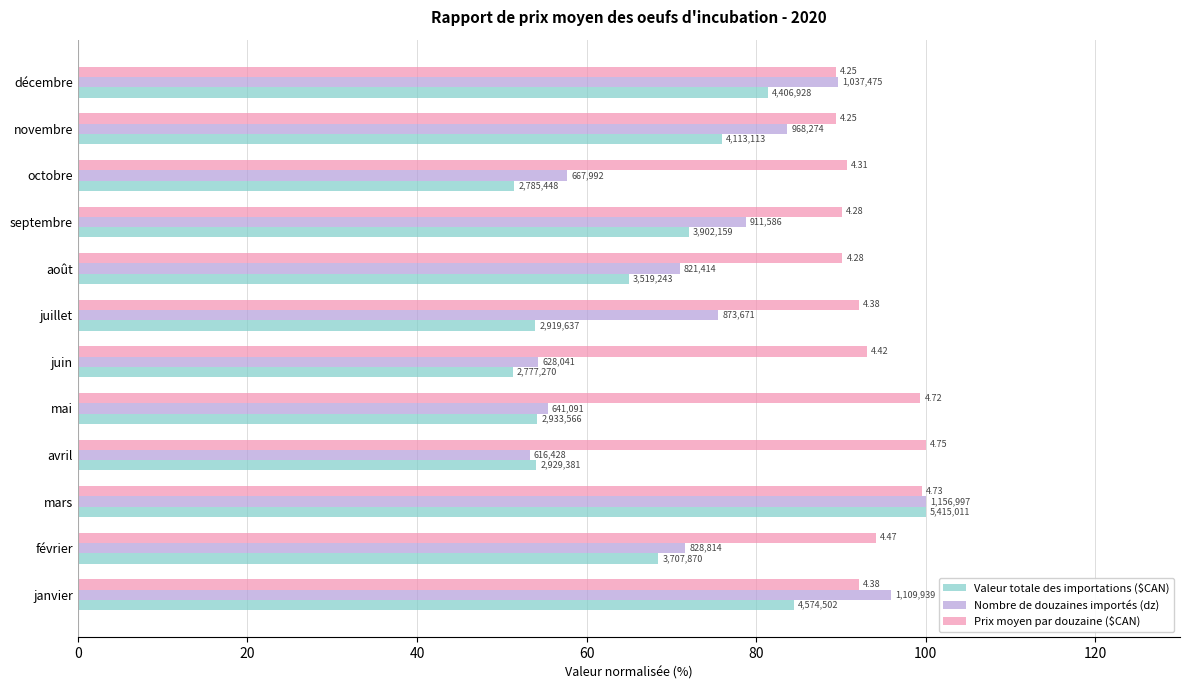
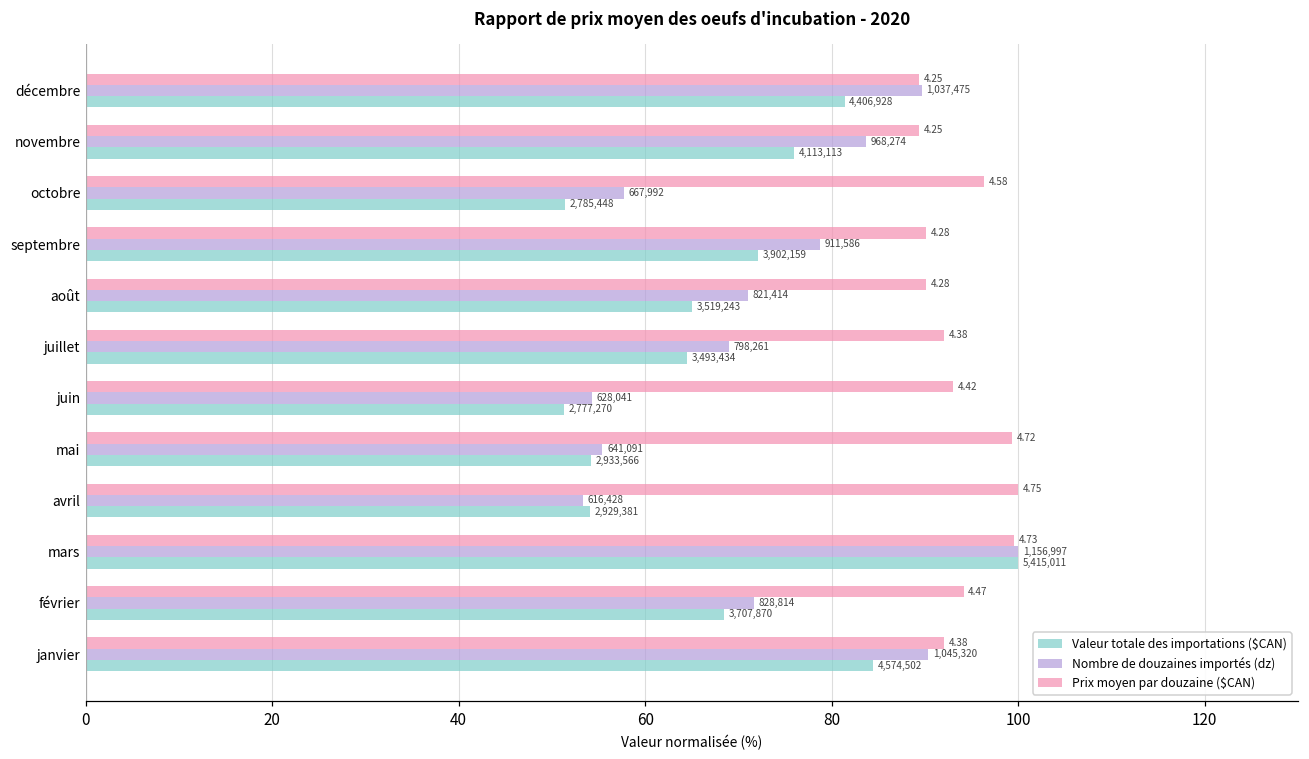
  {
    "Valeur totale des importations ($CAN)": {
-     "juillet": "2,919,637"
+     "juillet": "3,493,434"
    },
    "Nombre de douzaines importés (dz)": {
-     "juillet": "873,671",
-     "janvier": "1,109,939"
+     "juillet": "798,261",
+     "janvier": "1,045,320"
    },
    "Prix moyen par douzaine ($CAN)": {
-     "octobre": "4.31"
+     "octobre": "4.58"
    }
  }
